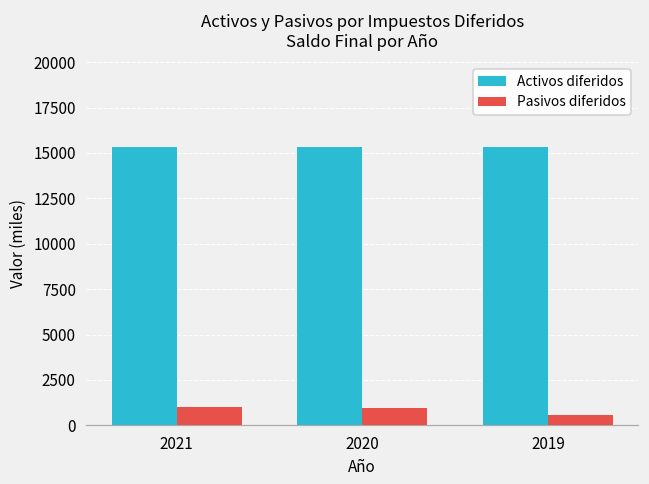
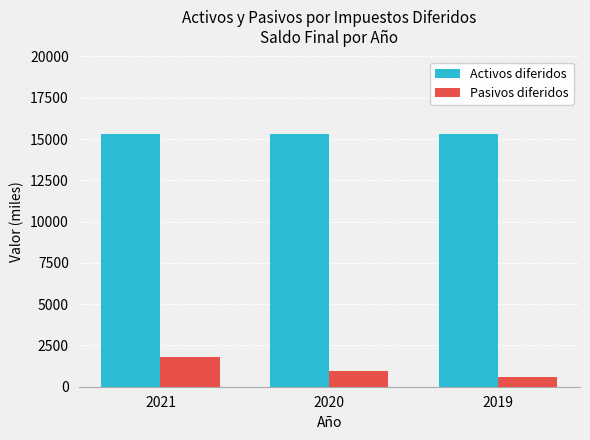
  {
    "Activos diferidos": {
      "2021": 15300,
      "2020": 15300,
      "2019": 15300
    },
    "Pasivos diferidos": {
-     "2021": 1000,
+     "2021": 1800,
      "2020": 900,
      "2019": 600
    }
  }
